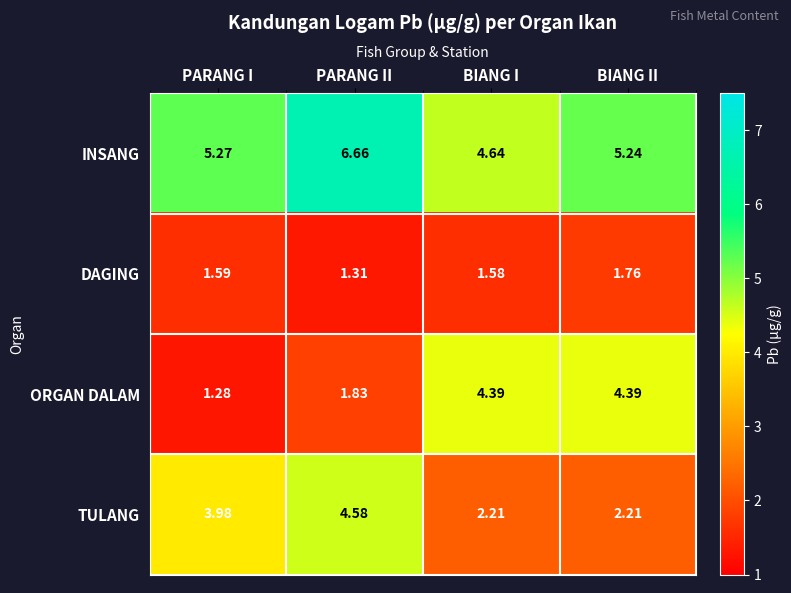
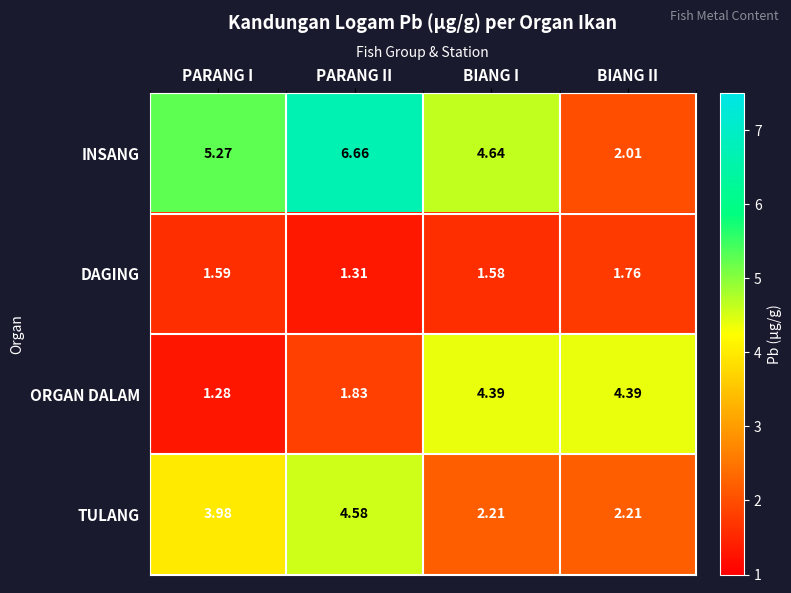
  {
    "INSANG": {
      "PARANG I": 5.27,
      "PARANG II": 6.66,
      "BIANG I": 4.64,
-     "BIANG II": 5.24
+     "BIANG II": 2.01
    },
    "DAGING": {
      "PARANG I": 1.59,
      "PARANG II": 1.31,
      "BIANG I": 1.58,
      "BIANG II": 1.76
    },
    "ORGAN DALAM": {
      "PARANG I": 1.28,
      "PARANG II": 1.83,
      "BIANG I": 4.39,
      "BIANG II": 4.39
    },
    "TULANG": {
      "PARANG I": 3.98,
      "PARANG II": 4.58,
      "BIANG I": 2.21,
      "BIANG II": 2.21
    }
  }
